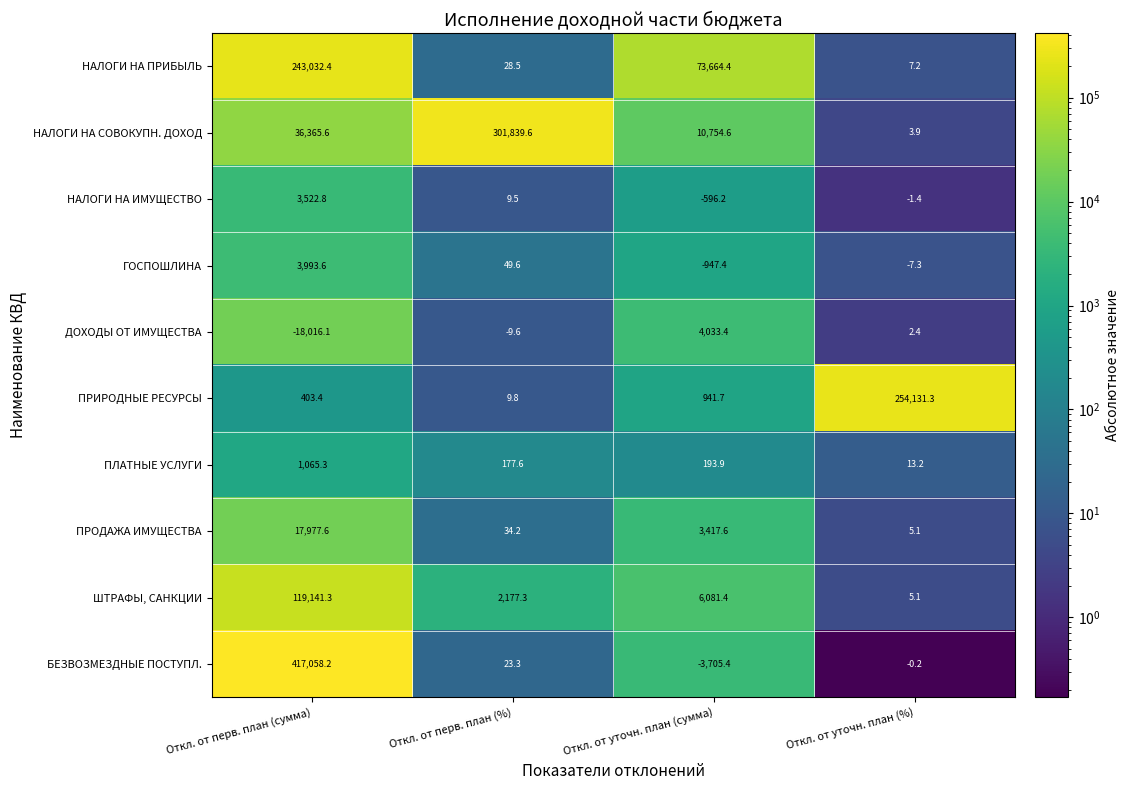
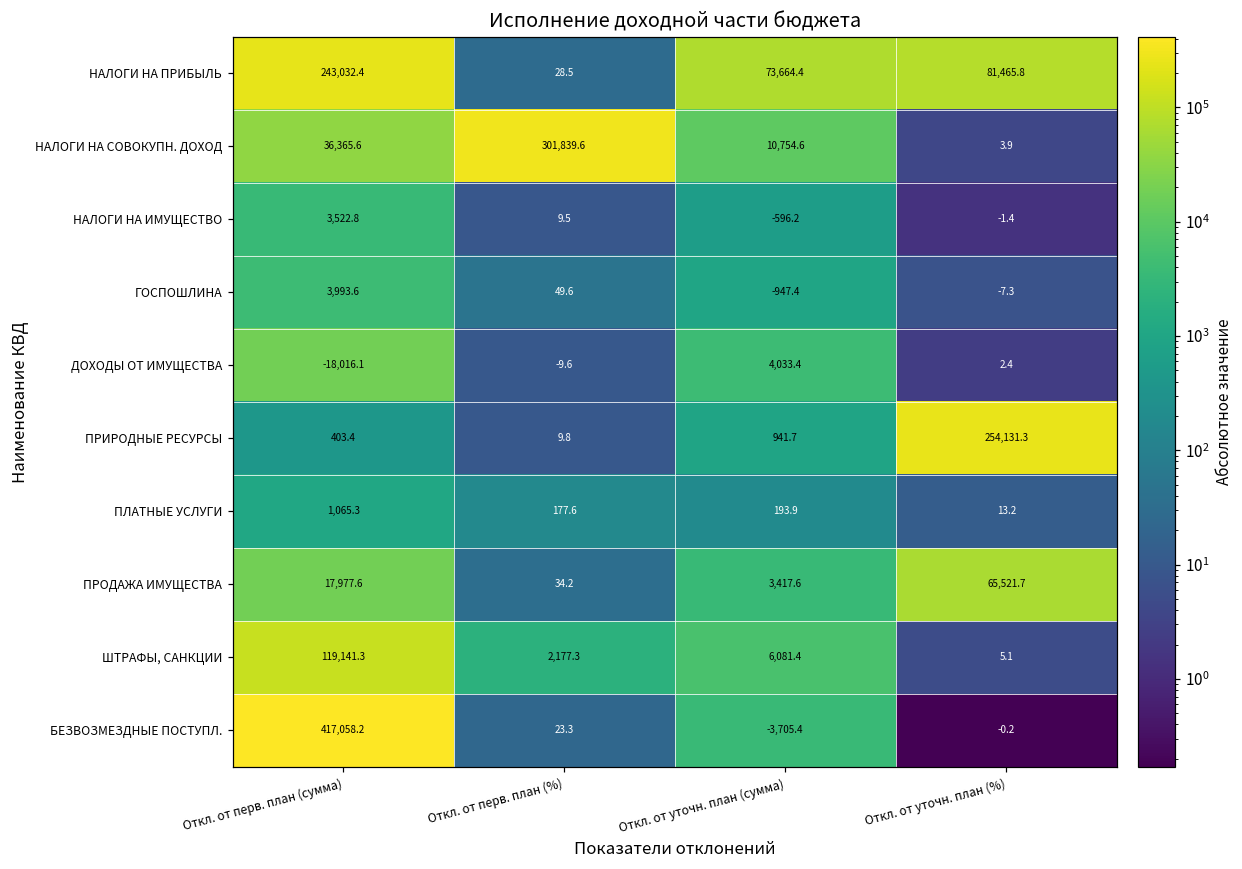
  {
    "НАЛОГИ НА ПРИБЫЛЬ": {
      "Откл. от перв. план (сумма)": "243,032.4",
      "Откл. от перв. план (%)": "28.5",
      "Откл. от уточн. план (сумма)": "73,664.4",
-     "Откл. от уточн. план (%)": "7.2"
+     "Откл. от уточн. план (%)": "81,465.8"
    },
    "НАЛОГИ НА СОВОКУПН. ДОХОД": {
      "Откл. от перв. план (сумма)": "36,365.6",
      "Откл. от перв. план (%)": "301,839.6",
      "Откл. от уточн. план (сумма)": "10,754.6",
      "Откл. от уточн. план (%)": "3.9"
    },
    "НАЛОГИ НА ИМУЩЕСТВО": {
      "Откл. от перв. план (сумма)": "3,522.8",
      "Откл. от перв. план (%)": "9.5",
      "Откл. от уточн. план (сумма)": "-596.2",
      "Откл. от уточн. план (%)": "-1.4"
    },
    "ГOCПОШЛИНА": {
      "Откл. от перв. план (сумма)": "3,993.6",
      "Откл. от перв. план (%)": "49.6",
      "Откл. от уточн. план (сумма)": "-947.4",
      "Откл. от уточн. план (%)": "-7.3"
    },
    "ДОХОДЫ ОТ ИМУЩЕСТВА": {
      "Откл. от перв. план (сумма)": "-18,016.1",
      "Откл. от перв. план (%)": "-9.6",
      "Откл. от уточн. план (сумма)": "4,033.4",
      "Откл. от уточн. план (%)": "2.4"
    },
    "ПРИРОДНЫЕ РЕСУРСЫ": {
      "Откл. от перв. план (сумма)": "403.4",
      "Откл. от перв. план (%)": "9.8",
      "Откл. от уточн. план (сумма)": "941.7",
      "Откл. от уточн. план (%)": "254,131.3"
    },
    "ПЛАТНЫЕ УСЛУГИ": {
      "Откл. от перв. план (сумма)": "1,065.3",
      "Откл. от перв. план (%)": "177.6",
      "Откл. от уточн. план (сумма)": "193.9",
      "Откл. от уточн. план (%)": "13.2"
    },
    "ПРОДАЖА ИМУЩЕСТВА": {
      "Откл. от перв. план (сумма)": "17,977.6",
      "Откл. от перв. план (%)": "34.2",
      "Откл. от уточн. план (сумма)": "3,417.6",
-     "Откл. от уточн. план (%)": "5.1"
+     "Откл. от уточн. план (%)": "65,521.7"
    },
    "ШТРАФЫ, САНКЦИИ": {
      "Откл. от перв. план (сумма)": "119,141.3",
      "Откл. от перв. план (%)": "2,177.3",
      "Откл. от уточн. план (сумма)": "6,081.4",
      "Откл. от уточн. план (%)": "5.1"
    },
    "БЕЗВОЗМЕЗДНЫЕ ПОСТУПЛ.": {
      "Откл. от перв. план (сумма)": "417,058.2",
      "Откл. от перв. план (%)": "23.3",
      "Откл. от уточн. план (сумма)": "-3,705.4",
      "Откл. от уточн. план (%)": "-0.2"
    }
  }
